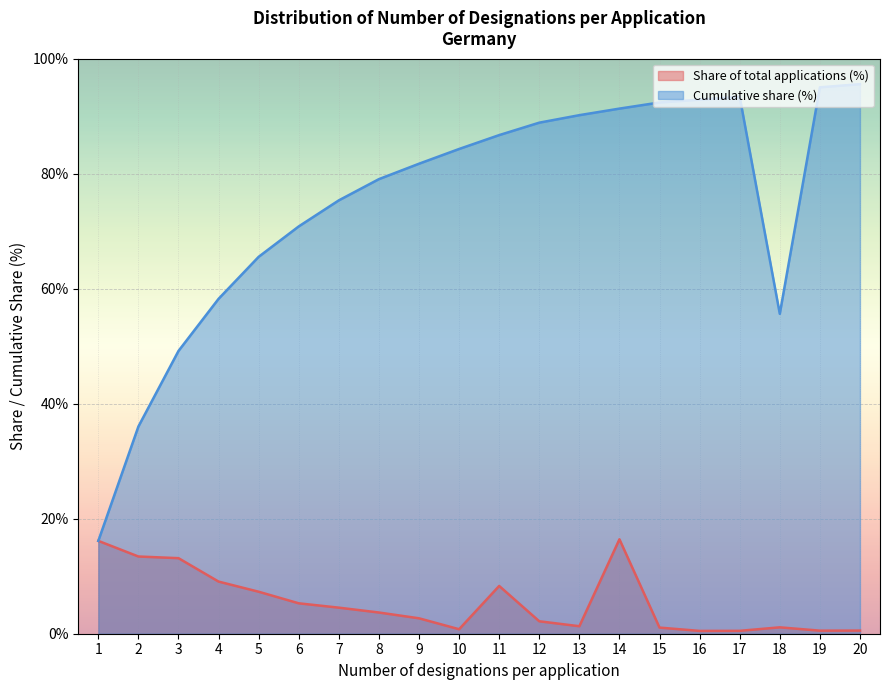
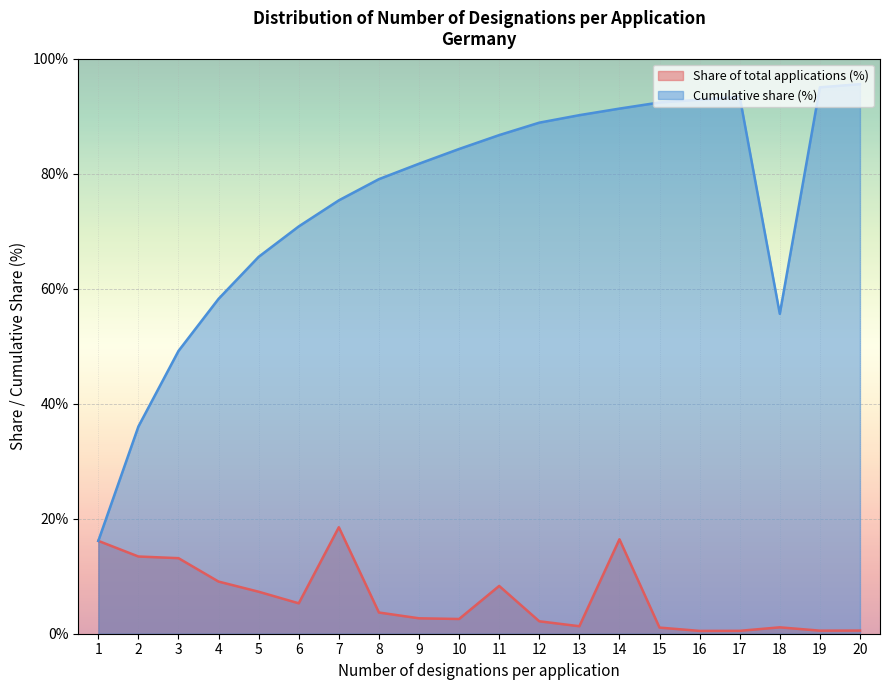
  {
    "Share of total applications (%)": {
      "2": "13%",
      "3": "13%",
      "4": "9%",
      "5": "7%",
      "6": "5%",
-     "7": "5%",
+     "7": "19%",
      "8": "4%",
      "9": "3%",
-     "10": "1%",
+     "10": "3%",
      "11": "8%",
      "12": "2%",
      "13": "1%",
      "14": "16%",
      "15": "1%",
      "16": "0%",
      "17": "1%",
      "18": "1%",
      "19": "1%",
      "20": "1%"
    },
    "Cumulative share (%)": {
      "2": "36%",
      "3": "49%",
      "4": "58%",
      "5": "66%",
      "6": "71%",
      "7": "75%",
      "8": "79%",
      "9": "82%",
      "10": "84%",
      "11": "87%",
      "12": "89%",
      "13": "90%",
      "14": "91%",
      "18": "56%"
    }
  }
